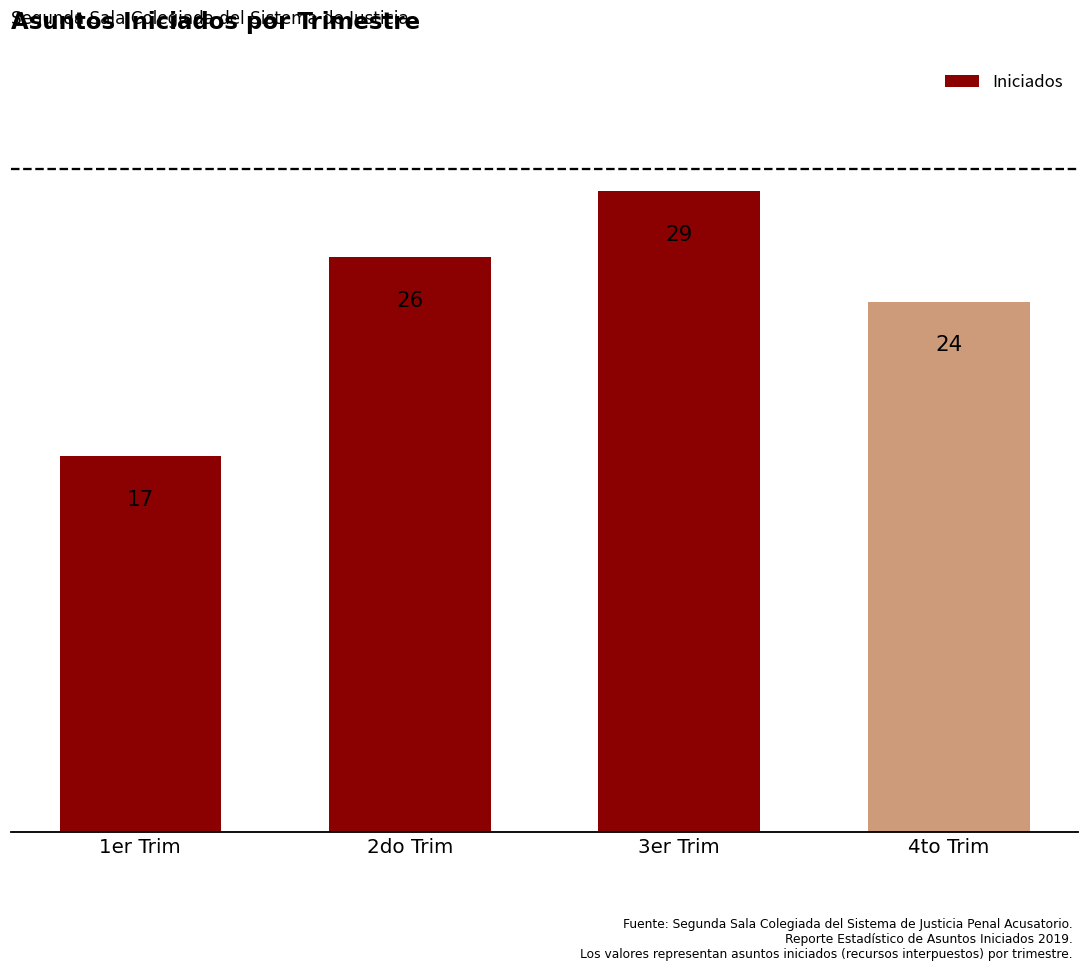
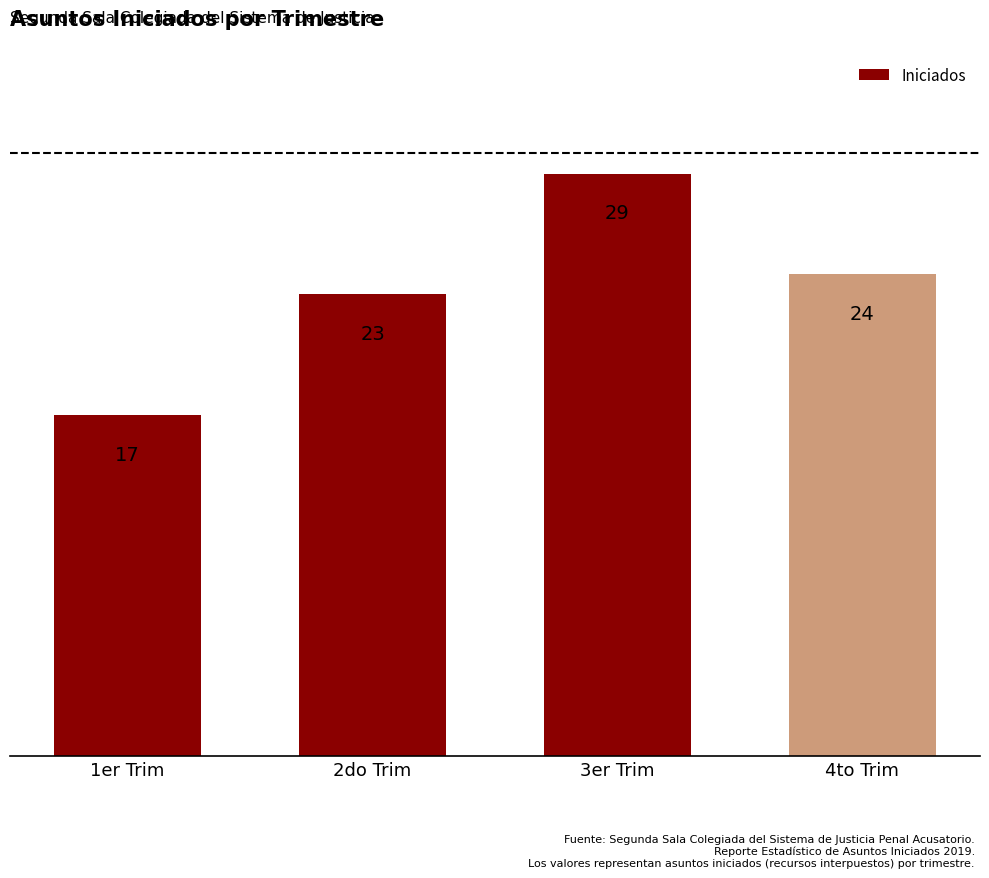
  {
    "1er Trim": 17,
-   "2do Trim": 26,
+   "2do Trim": 23,
    "3er Trim": 29,
    "4to Trim": 24
  }
